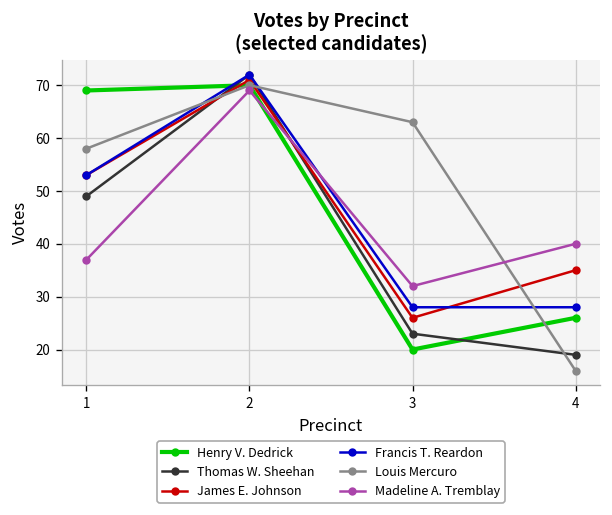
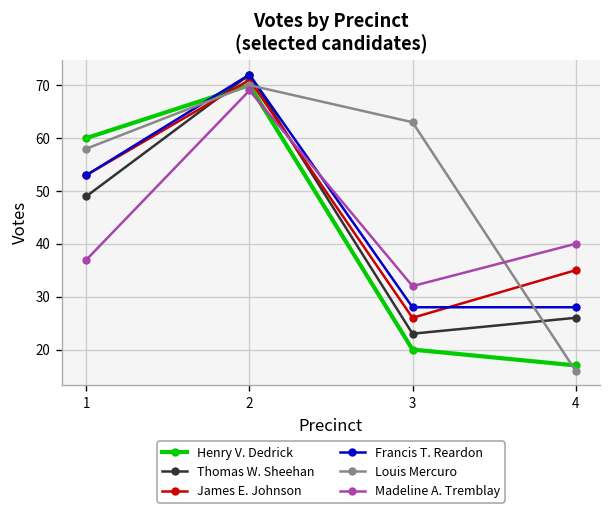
  {
    "Henry V. Dedrick": {
-     "1": 69,
+     "1": 60,
      "3": 20,
-     "4": 26
+     "4": 17
    },
    "Thomas W. Sheehan": {
      "1": 49,
      "3": 23,
-     "4": 19
+     "4": 26
    },
    "James E. Johnson": {
      "2": 71,
      "3": 26,
      "4": 35
    },
    "Francis T. Reardon": {
      "3": 28,
      "4": 28
    },
    "Louis Mercuro": {
      "1": 58,
      "3": 63,
      "4": 16
    },
    "Madeline A. Tremblay": {
      "1": 37,
      "2": 69,
      "3": 32,
      "4": 40
    }
  }
